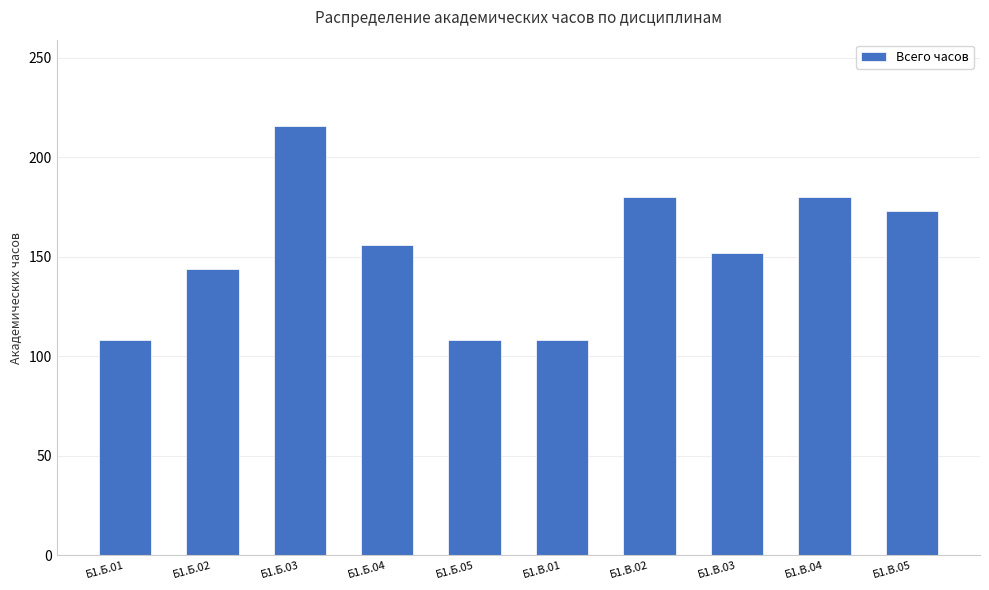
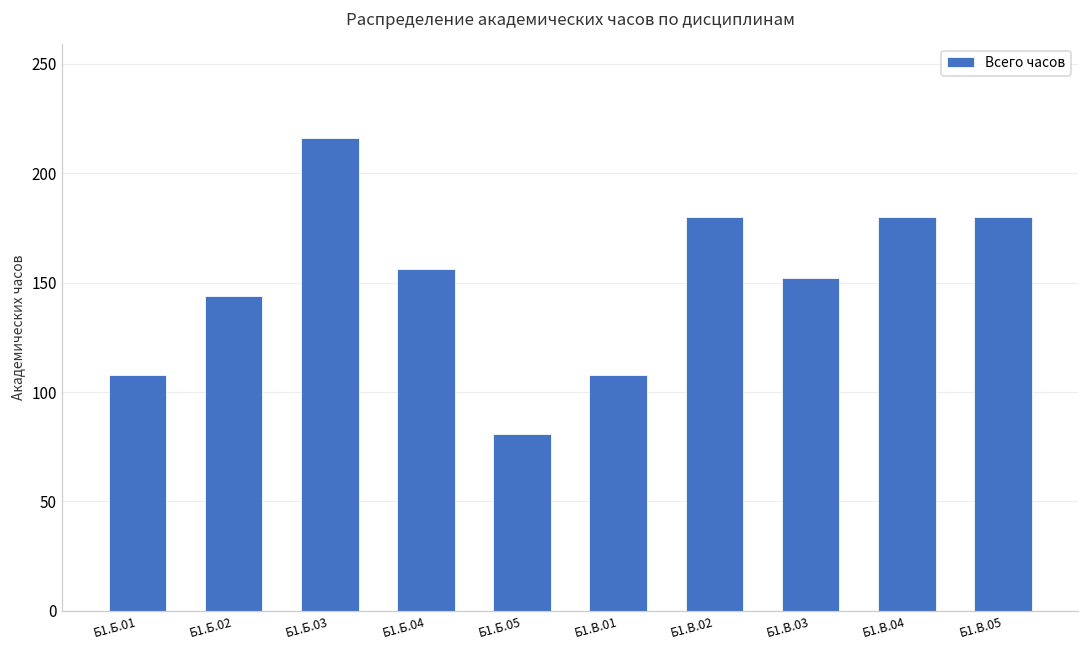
  {
    "Б1.Б.01": 108,
    "Б1.Б.02": 144,
    "Б1.Б.03": 216,
    "Б1.Б.04": 156,
-   "Б1.Б.05": 108,
+   "Б1.Б.05": 81,
    "Б1.В.01": 108,
    "Б1.В.02": 180,
    "Б1.В.03": 152,
    "Б1.В.04": 180,
-   "Б1.В.05": 173
+   "Б1.В.05": 180
  }
